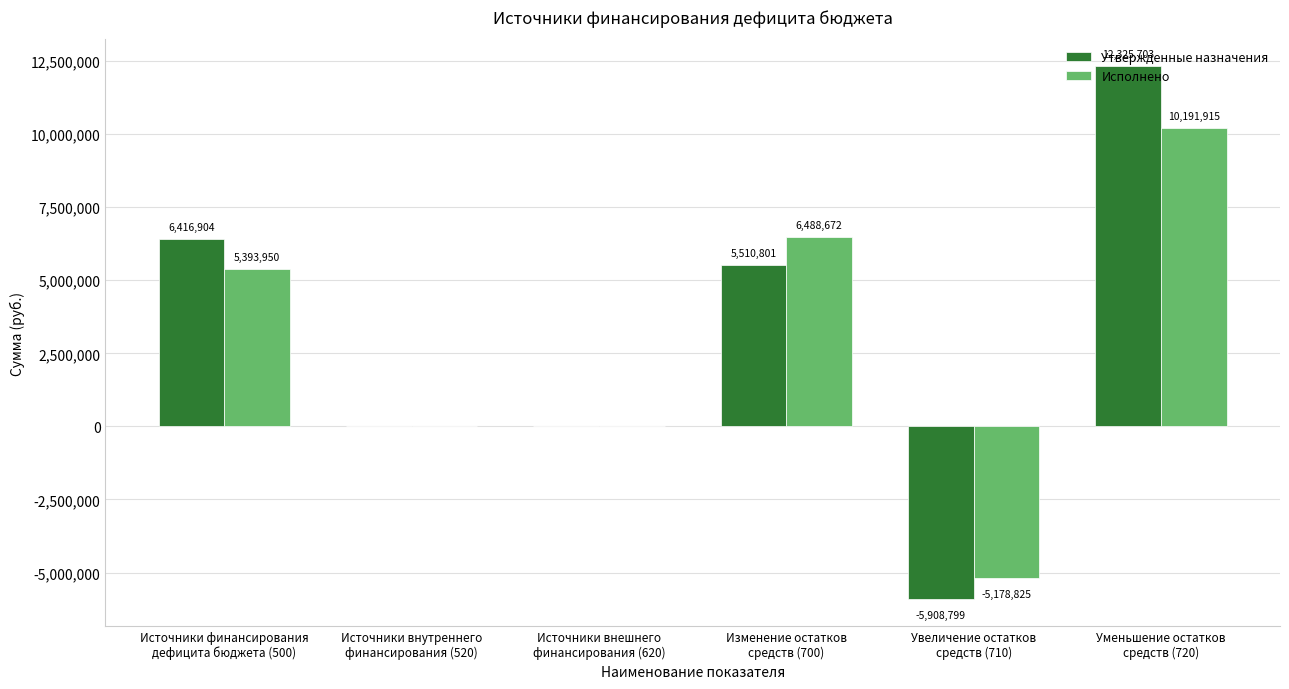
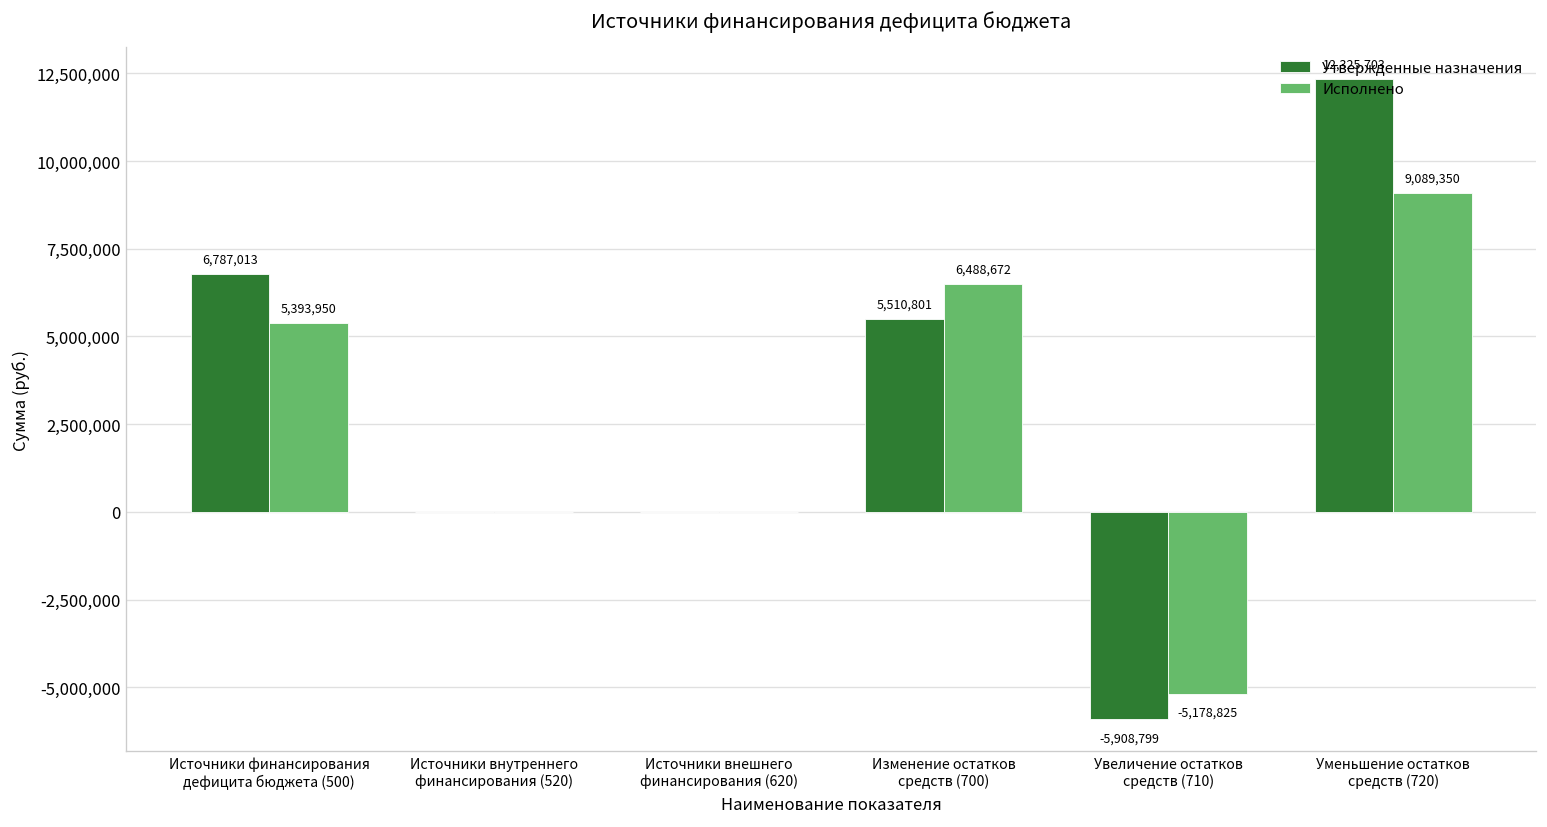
  {
    "Утвержденные назначения": {
-     "Источники финансирования дефицита бюджета (500)": "6,416,904",
+     "Источники финансирования дефицита бюджета (500)": "6,787,013",
      "Изменение остатков средств (700)": "5,510,801",
      "Увеличение остатков средств (710)": "-5,908,799",
      "Уменьшение остатков средств (720)": "12,325,703"
    },
    "Исполнено": {
      "Источники финансирования дефицита бюджета (500)": "5,393,950",
      "Изменение остатков средств (700)": "6,488,672",
      "Увеличение остатков средств (710)": "-5,178,825",
-     "Уменьшение остатков средств (720)": "10,191,915"
+     "Уменьшение остатков средств (720)": "9,089,350"
    }
  }
